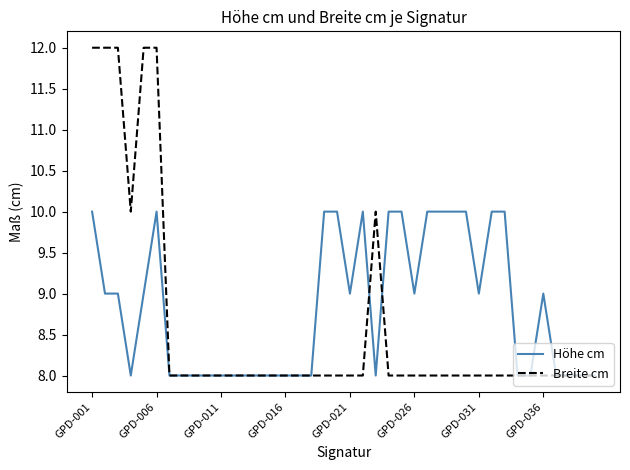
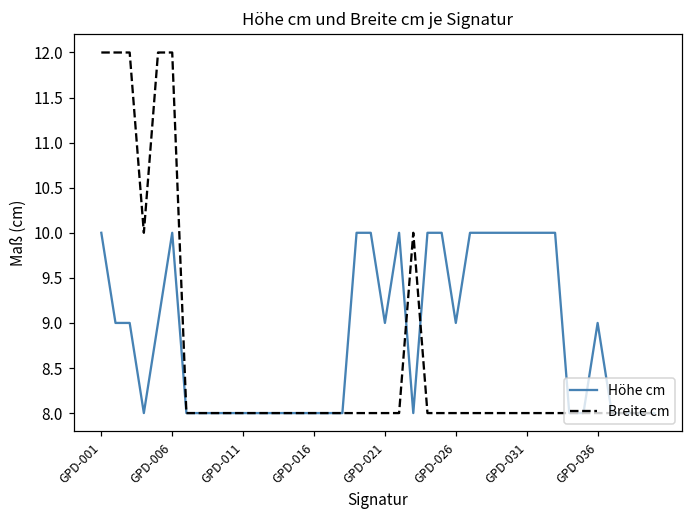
  {
    "Höhe cm": {
      "GPD-001": 10,
      "GPD-006": 10,
      "GPD-021": 9,
      "GPD-026": 9,
-     "GPD-031": 9,
+     "GPD-031": 10,
      "GPD-036": 9
    },
    "Breite cm": {
      "GPD-001": 12,
      "GPD-006": 12,
      "GPD-021": 8,
      "GPD-026": 8,
      "GPD-031": 8
    }
  }
